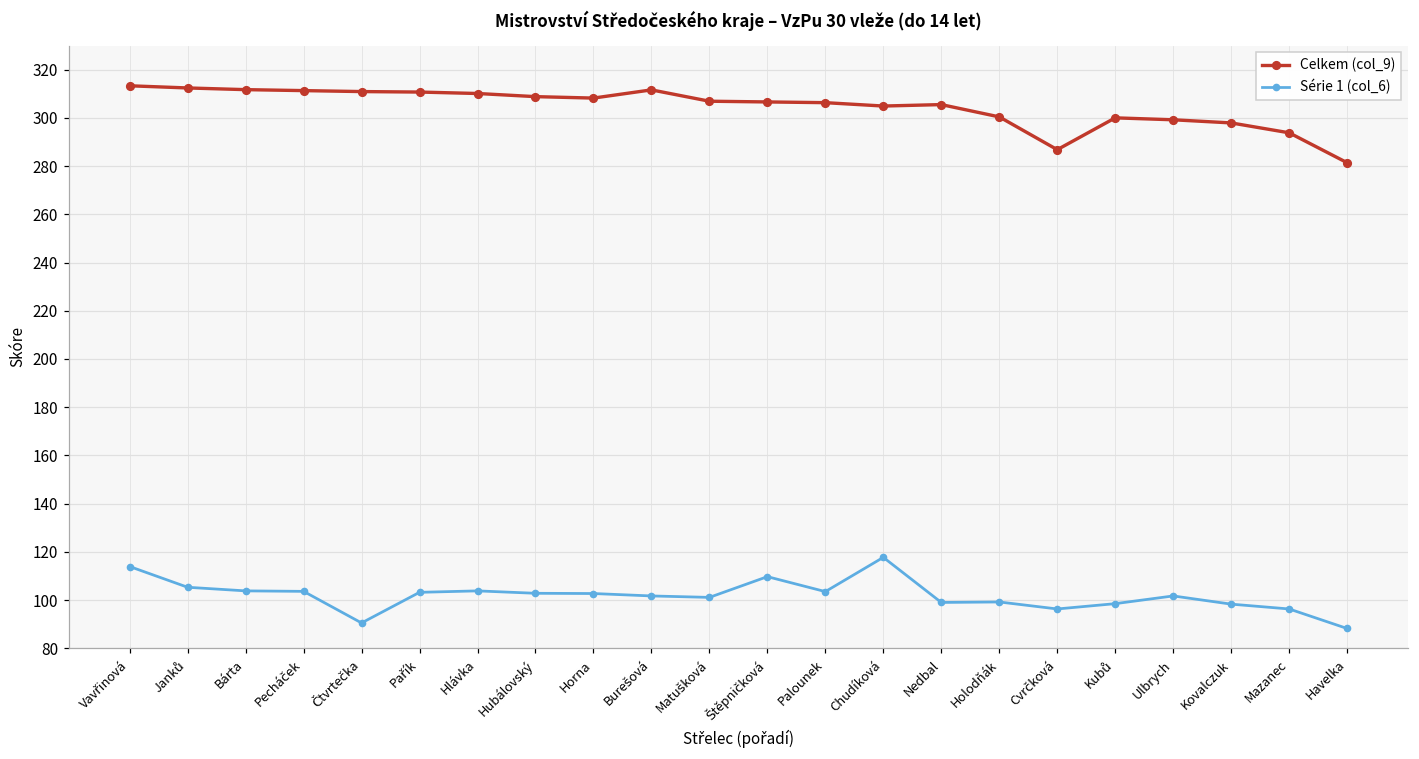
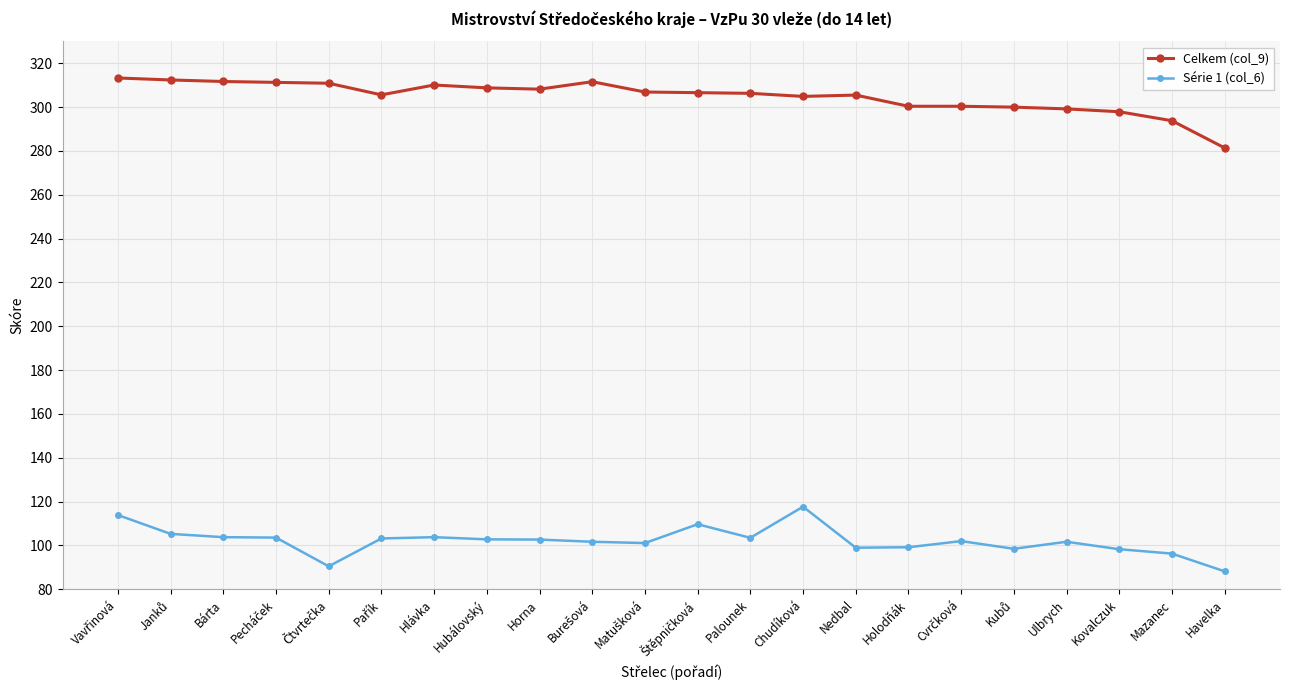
  {
    "Celkem (col_9)": {
      "Vavřinová": 313,
      "Janků": 312,
      "Bárta": 312,
      "Pecháček": 311,
      "Čtvrtečka": 311,
-     "Pařík": 311,
+     "Pařík": 306,
      "Hlávka": 310,
      "Hubálovský": 309,
      "Horna": 308,
      "Burešová": 312,
      "Matušková": 307,
      "Štěpničková": 307,
      "Palounek": 306,
      "Chudíková": 305,
      "Nedbal": 306,
      "Holodňák": 300,
-     "Cvrčková": 287,
+     "Cvrčková": 300,
      "Kubů": 300,
      "Ulbrych": 299,
      "Kovalczuk": 298,
      "Mazanec": 294,
      "Havelka": 281
    },
    "Série 1 (col_6)": {
      "Vavřinová": 114,
      "Janků": 105,
      "Bárta": 104,
      "Pecháček": 104,
      "Čtvrtečka": 91,
      "Pařík": 103,
      "Hlávka": 104,
      "Hubálovský": 103,
      "Horna": 103,
      "Burešová": 102,
      "Matušková": 101,
      "Štěpničková": 110,
      "Palounek": 104,
      "Chudíková": 118,
      "Nedbal": 99,
      "Holodňák": 99,
-     "Cvrčková": 96,
+     "Cvrčková": 102,
      "Kubů": 99,
      "Ulbrych": 102,
      "Kovalczuk": 98,
      "Mazanec": 96,
      "Havelka": 88
    }
  }
